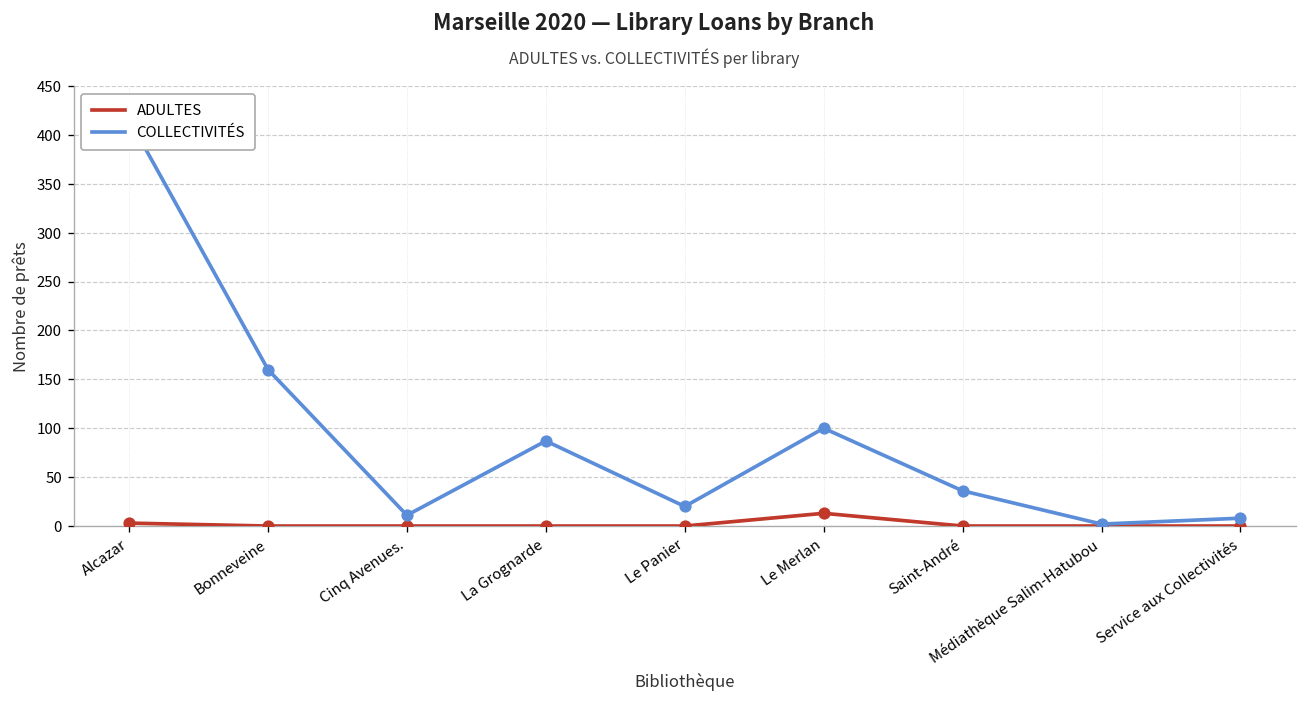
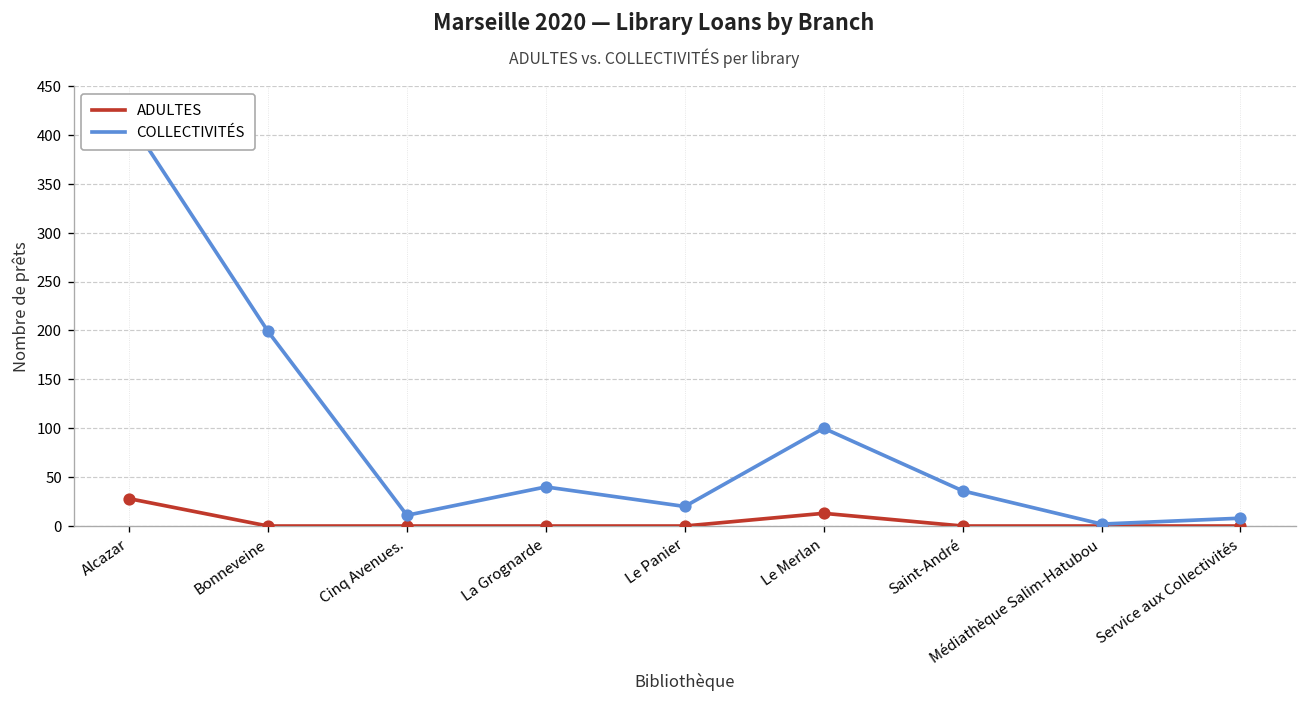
  {
    "ADULTES": {
-     "Alcazar": 0,
+     "Alcazar": 30,
      "Bonneveine": 0,
      "Cinq Avenues.": 0,
      "La Grognarde": 0,
      "Le Panier": 0,
      "Le Merlan": 10,
      "Saint-André": 0,
      "Service aux Collectivités": 0
    },
    "COLLECTIVITÉS": {
-     "Bonneveine": 160,
+     "Bonneveine": 200,
      "Cinq Avenues.": 10,
-     "La Grognarde": 90,
+     "La Grognarde": 40,
      "Le Panier": 20,
      "Le Merlan": 100,
      "Saint-André": 40,
      "Service aux Collectivités": 10
    }
  }
